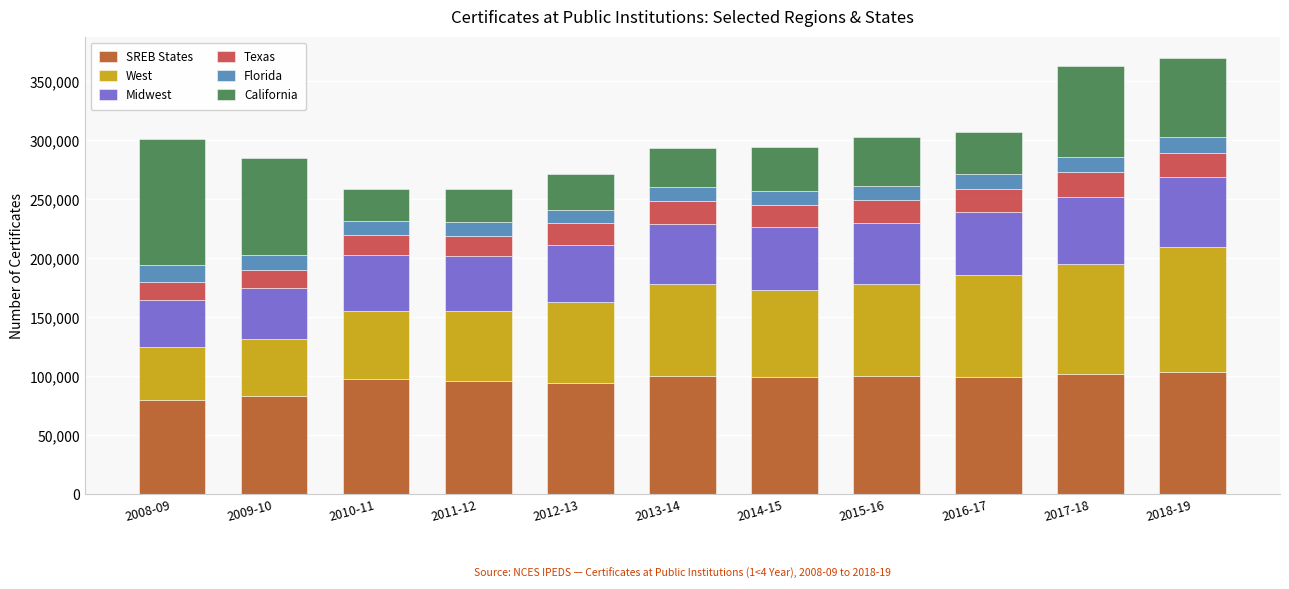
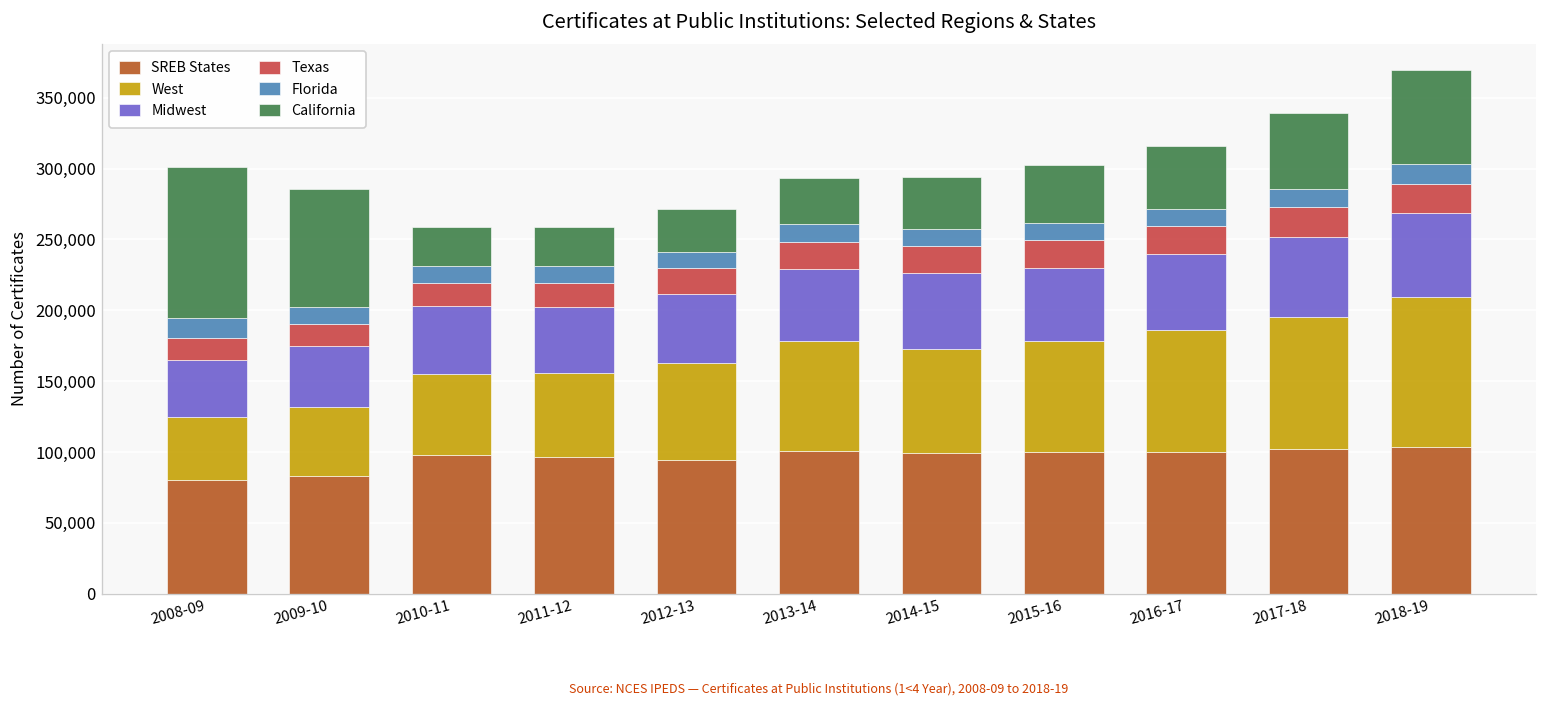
  {
    "West": {
      "2008-09": "45,000",
      "2009-10": "48,000",
      "2010-11": "58,000",
      "2011-12": "60,000",
      "2012-13": "68,000",
      "2013-14": "78,000",
      "2014-15": "73,000",
      "2015-16": "78,000",
      "2016-17": "86,000",
      "2017-18": "93,000",
      "2018-19": "106,000"
    },
    "California": {
      "2008-09": "107,000",
      "2009-10": "83,000",
      "2010-11": "27,000",
      "2011-12": "28,000",
      "2012-13": "30,000",
      "2013-14": "33,000",
      "2014-15": "37,000",
      "2015-16": "41,000",
-     "2016-17": "36,000",
-     "2017-18": "77,000",
+     "2016-17": "45,000",
+     "2017-18": "54,000",
      "2018-19": "66,000"
    }
  }
